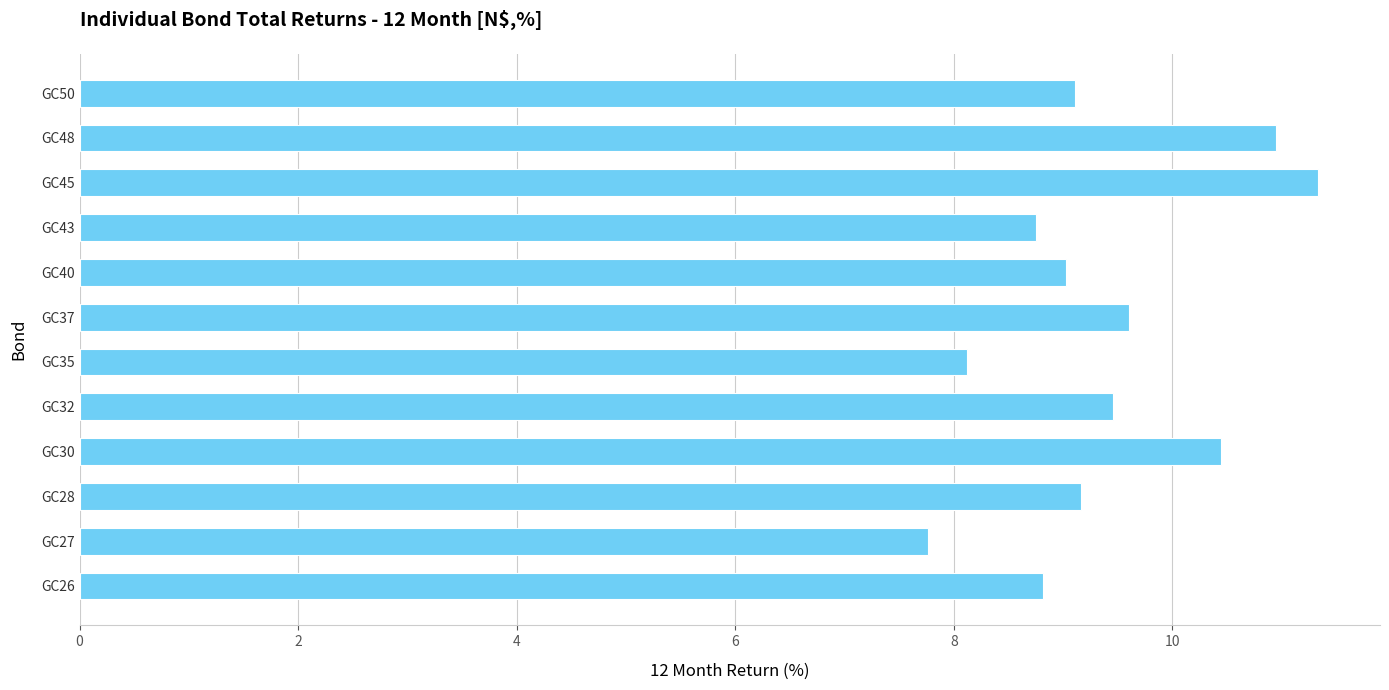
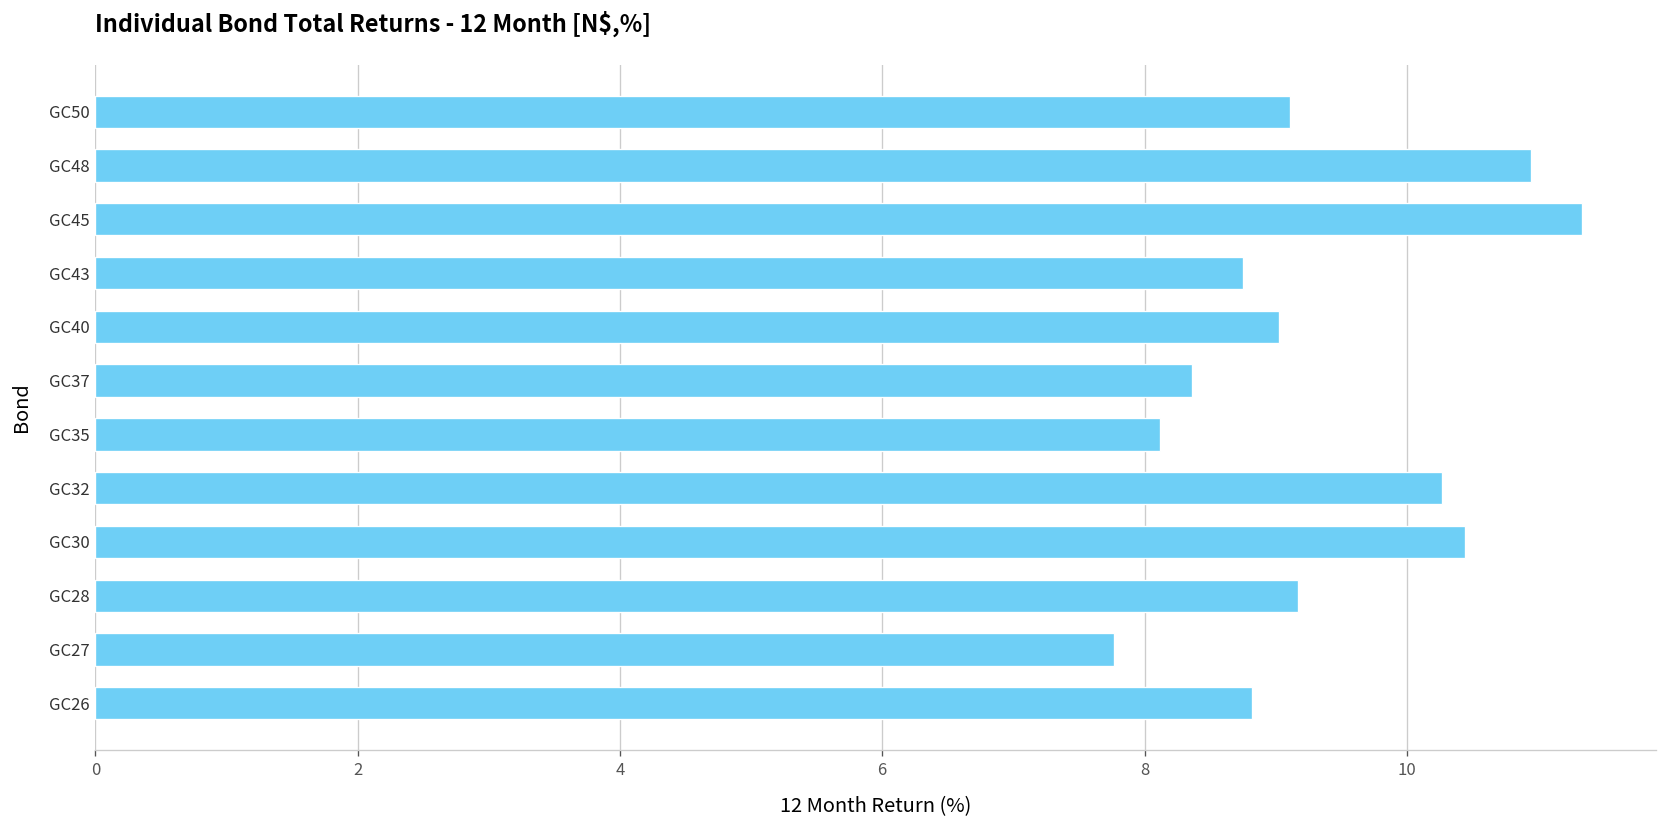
  {
    "GC50": 9.11,
    "GC48": 10.95,
    "GC45": 11.33,
    "GC43": 8.75,
    "GC40": 9.03,
-   "GC37": 9.60,
+   "GC37": 8.36,
    "GC35": 8.12,
-   "GC32": 9.46,
+   "GC32": 10.27,
    "GC30": 10.45,
    "GC28": 9.17,
    "GC27": 7.77,
    "GC26": 8.82
  }
